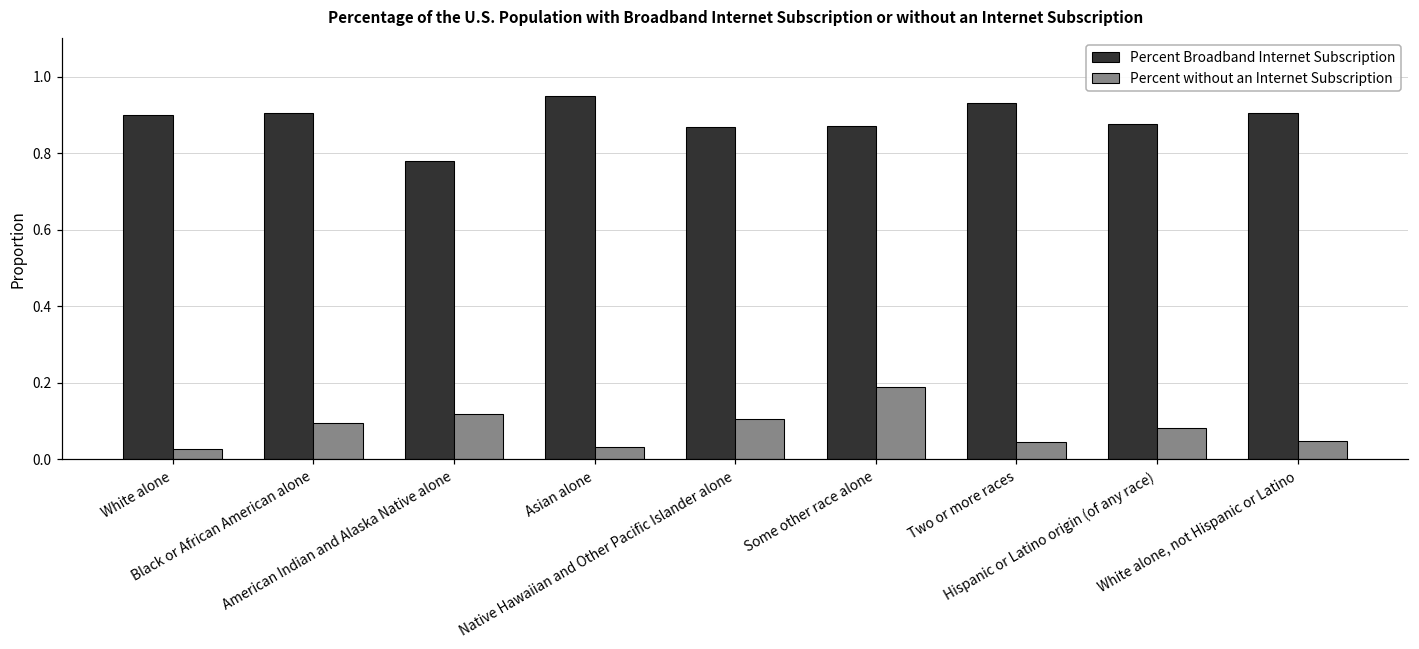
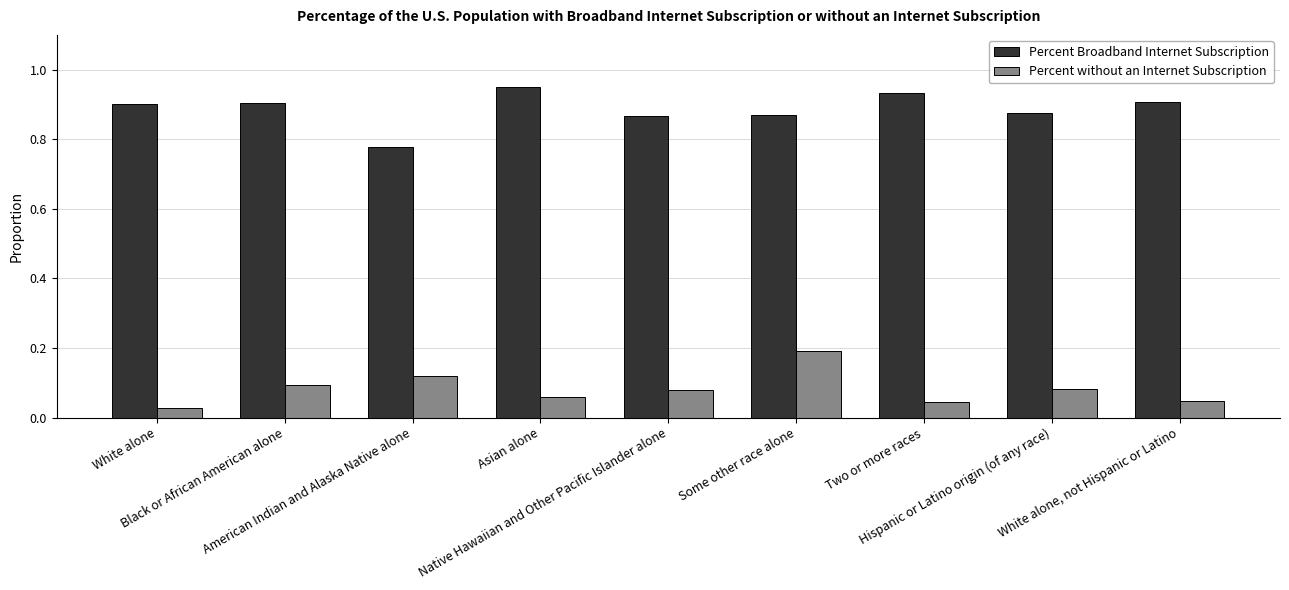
  {
    "Percent Broadband Internet Subscription": {
      "White alone": 0.90,
      "Black or African American alone": 0.90,
      "American Indian and Alaska Native alone": 0.78,
      "Asian alone": 0.95,
      "Native Hawaiian and Other Pacific Islander alone": 0.87,
      "Some other race alone": 0.87,
      "Two or more races": 0.93,
      "Hispanic or Latino origin (of any race)": 0.88,
      "White alone, not Hispanic or Latino": 0.91
    },
    "Percent without an Internet Subscription": {
      "White alone": 0.03,
      "Black or African American alone": 0.09,
      "American Indian and Alaska Native alone": 0.12,
-     "Asian alone": 0.03,
-     "Native Hawaiian and Other Pacific Islander alone": 0.11,
+     "Asian alone": 0.06,
+     "Native Hawaiian and Other Pacific Islander alone": 0.08,
      "Some other race alone": 0.19,
      "Two or more races": 0.05,
      "Hispanic or Latino origin (of any race)": 0.08,
      "White alone, not Hispanic or Latino": 0.05
    }
  }
